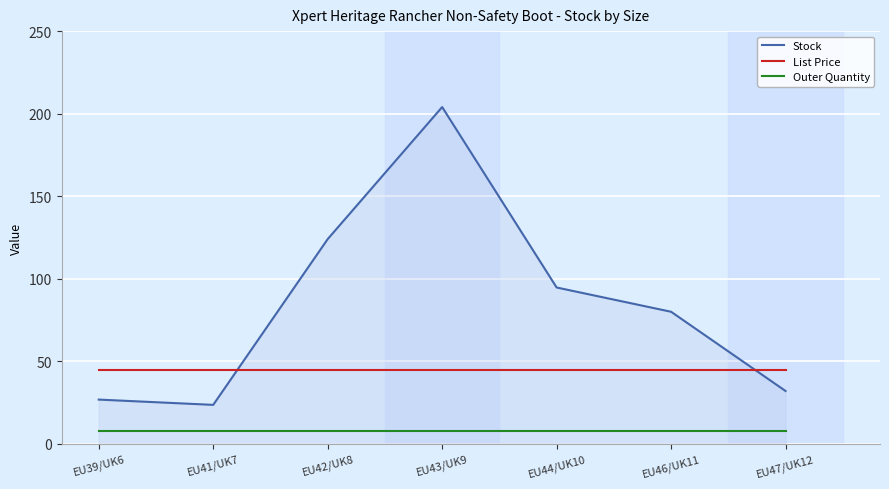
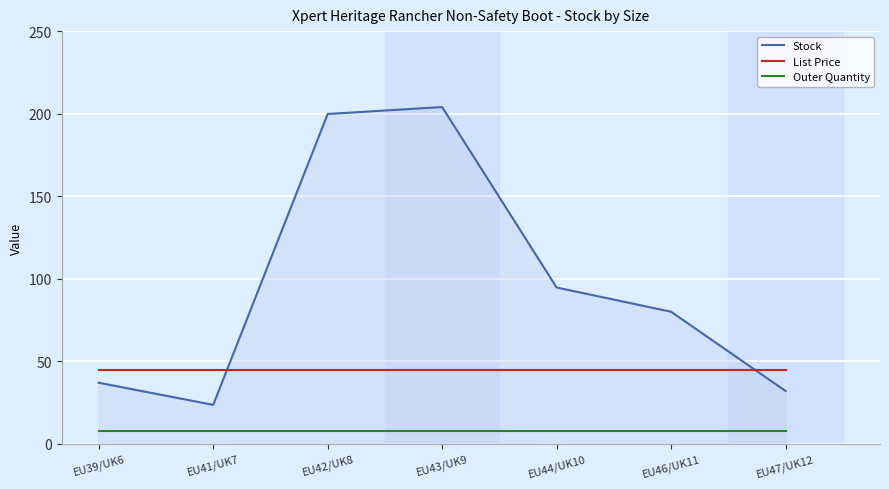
  {
    "Stock": {
-     "EU39/UK6": 27,
+     "EU39/UK6": 37,
      "EU41/UK7": 24,
-     "EU42/UK8": 124,
+     "EU42/UK8": 200,
      "EU43/UK9": 204,
      "EU44/UK10": 95,
      "EU46/UK11": 80,
      "EU47/UK12": 32
    },
    "List Price": {
      "EU39/UK6": 45,
      "EU41/UK7": 45,
      "EU42/UK8": 45,
      "EU43/UK9": 45,
      "EU44/UK10": 45,
      "EU46/UK11": 45,
      "EU47/UK12": 45
    },
    "Outer Quantity": {
      "EU39/UK6": 8,
      "EU41/UK7": 8,
      "EU42/UK8": 8,
      "EU43/UK9": 8,
      "EU44/UK10": 8,
      "EU46/UK11": 8,
      "EU47/UK12": 8
    }
  }
